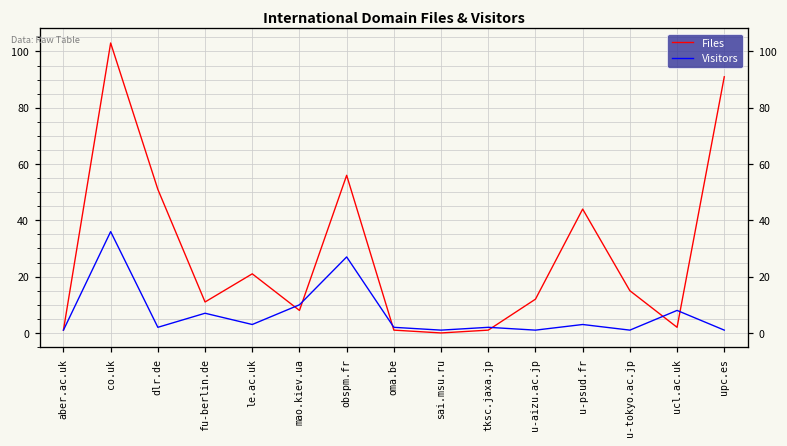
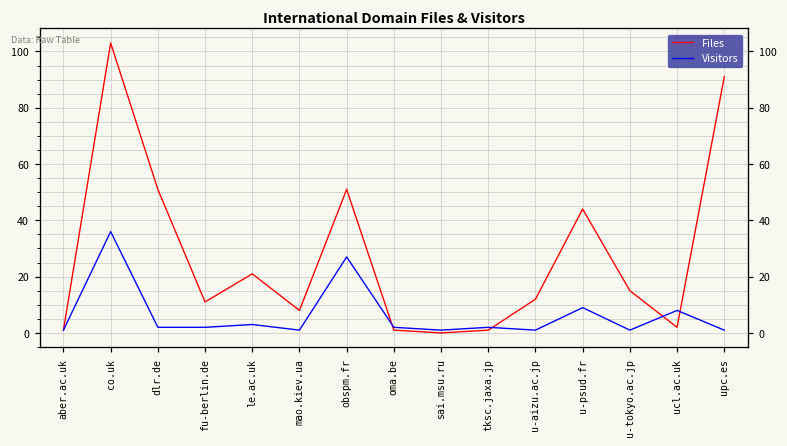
  {
    "Files": {
      "co.uk": 103,
      "dlr.de": 51,
      "fu-berlin.de": 11,
      "le.ac.uk": 21,
      "mao.kiev.ua": 8,
-     "obspm.fr": 56,
+     "obspm.fr": 51,
      "oma.be": 1,
      "tksc.jaxa.jp": 1,
      "u-aizu.ac.jp": 12,
      "u-psud.fr": 44,
      "u-tokyo.ac.jp": 15,
      "ucl.ac.uk": 2,
      "upc.es": 91
    },
    "Visitors": {
      "co.uk": 36,
      "dlr.de": 2,
-     "fu-berlin.de": 7,
+     "fu-berlin.de": 2,
      "le.ac.uk": 3,
-     "mao.kiev.ua": 10,
+     "mao.kiev.ua": 1,
      "obspm.fr": 27,
      "oma.be": 2,
      "tksc.jaxa.jp": 2,
      "u-aizu.ac.jp": 1,
-     "u-psud.fr": 3,
+     "u-psud.fr": 9,
      "u-tokyo.ac.jp": 1,
      "ucl.ac.uk": 8,
      "upc.es": 1
    }
  }
